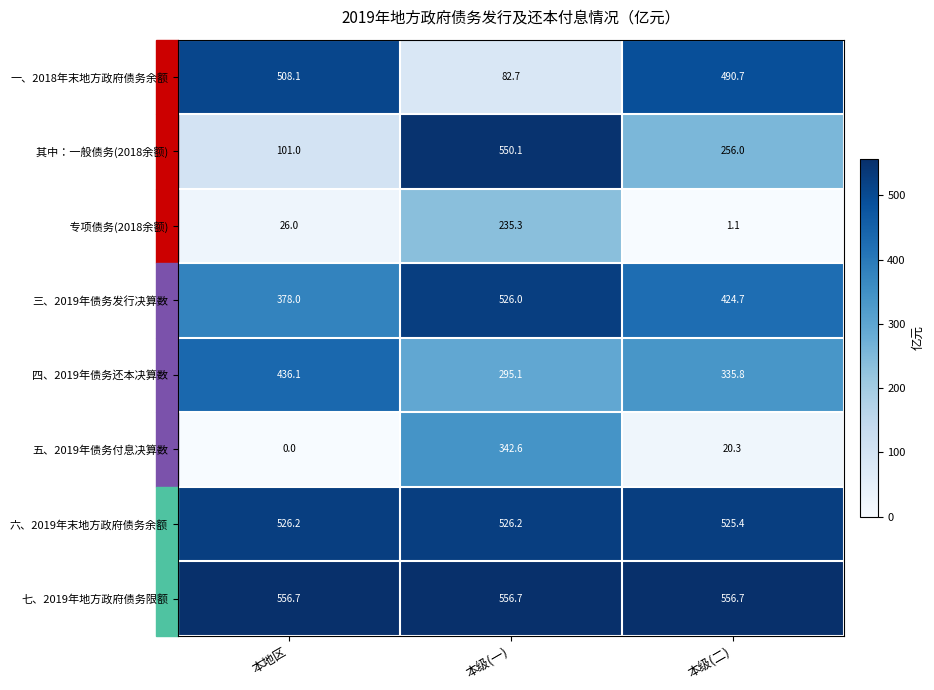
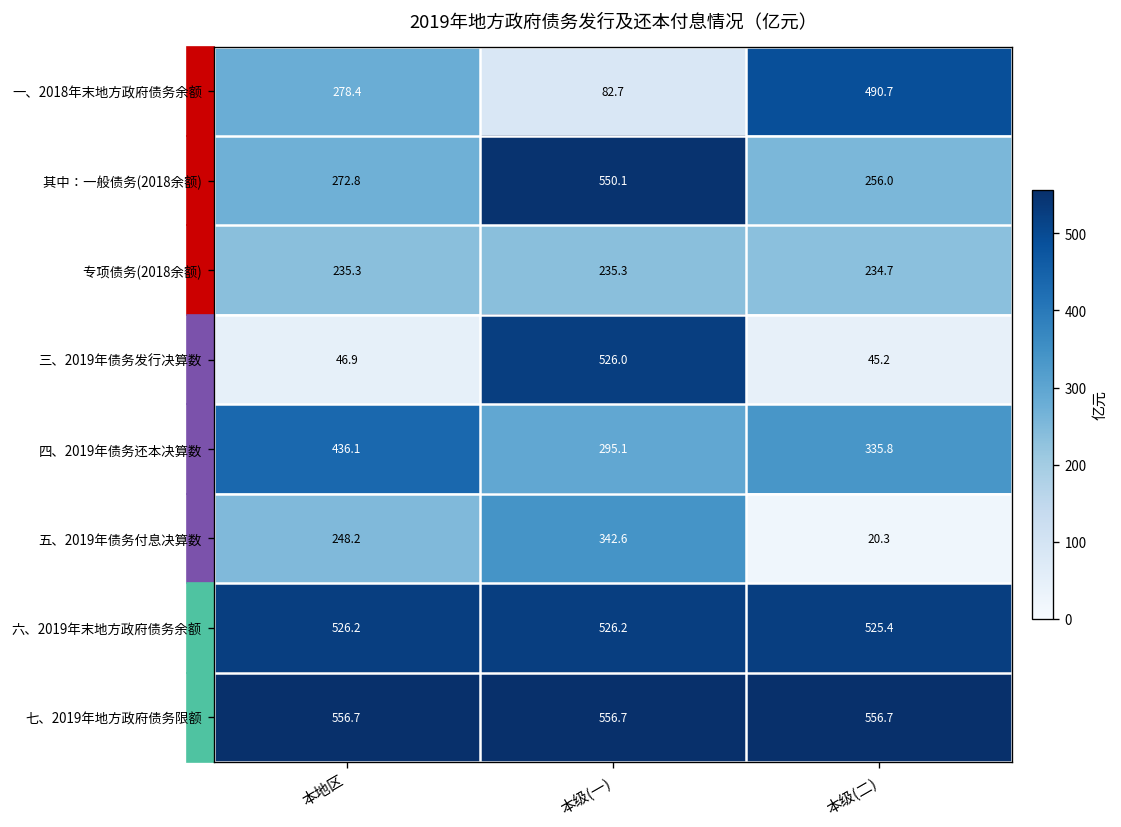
  {
    "一、2018年末地方政府债务余额": {
-     "本地区": 508.1,
+     "本地区": 278.4,
      "本级(一)": 82.7,
      "本级(二)": 490.7
    },
    "其中：一般债务(2018余额)": {
-     "本地区": 101.0,
+     "本地区": 272.8,
      "本级(一)": 550.1,
      "本级(二)": 256.0
    },
    "专项债务(2018余额)": {
-     "本地区": 26.0,
+     "本地区": 235.3,
      "本级(一)": 235.3,
-     "本级(二)": 1.1
+     "本级(二)": 234.7
    },
    "三、2019年债务发行决算数": {
-     "本地区": 378.0,
+     "本地区": 46.9,
      "本级(一)": 526.0,
-     "本级(二)": 424.7
+     "本级(二)": 45.2
    },
    "四、2019年债务还本决算数": {
      "本地区": 436.1,
      "本级(一)": 295.1,
      "本级(二)": 335.8
    },
    "五、2019年债务付息决算数": {
-     "本地区": 0.0,
+     "本地区": 248.2,
      "本级(一)": 342.6,
      "本级(二)": 20.3
    },
    "六、2019年末地方政府债务余额": {
      "本地区": 526.2,
      "本级(一)": 526.2,
      "本级(二)": 525.4
    },
    "七、2019年地方政府债务限额": {
      "本地区": 556.7,
      "本级(一)": 556.7,
      "本级(二)": 556.7
    }
  }
